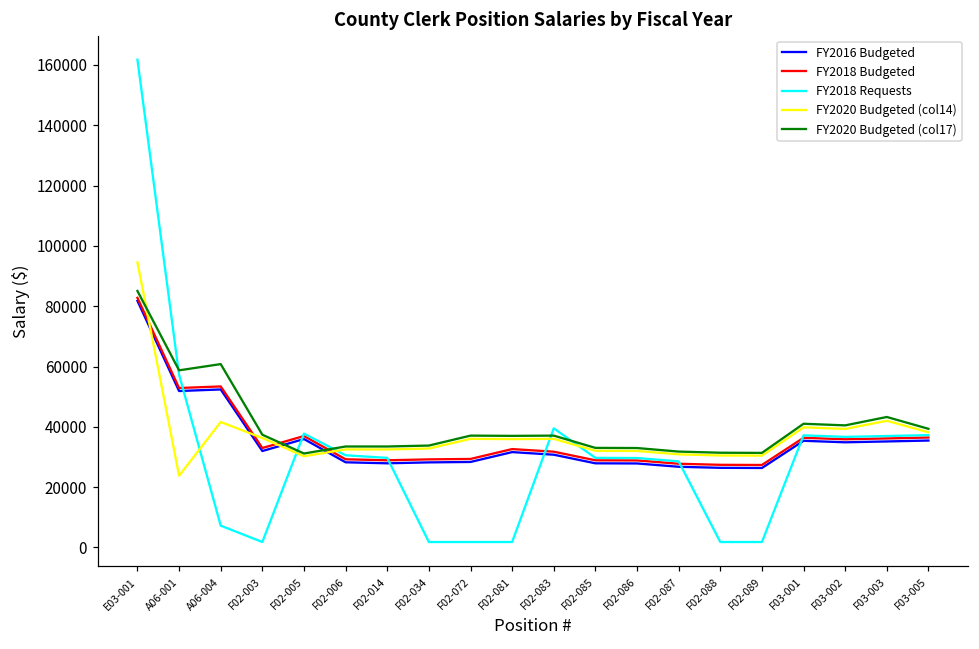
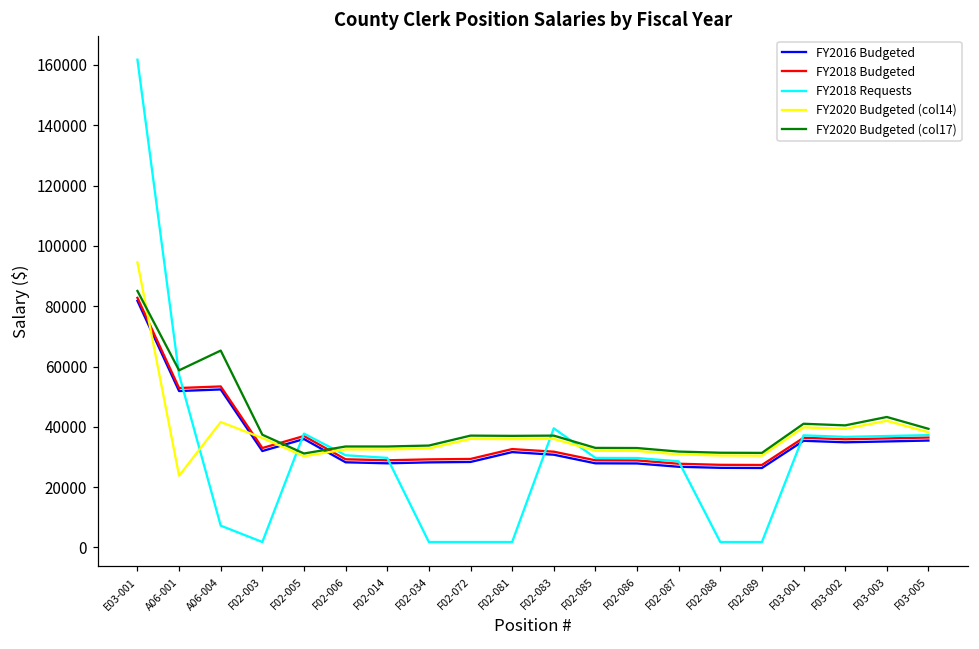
  {
    "FY2016 Budgeted": {
      "E03-001": 82000,
      "A06-001": 52000,
      "A06-004": 52000,
      "F02-003": 32000,
      "F02-005": 36000,
      "F02-006": 28000,
      "F02-014": 28000,
      "F02-034": 28000,
      "F02-072": 28000,
      "F02-081": 32000,
      "F02-083": 31000,
      "F02-085": 28000,
      "F02-086": 28000,
      "F02-087": 27000,
      "F02-088": 26000,
      "F02-089": 26000,
      "F03-001": 35000,
      "F03-002": 35000,
      "F03-003": 35000,
      "F03-005": 35000
    },
    "FY2018 Budgeted": {
      "E03-001": 83000,
      "A06-001": 53000,
      "A06-004": 53000,
      "F02-003": 33000,
      "F02-006": 29000,
      "F02-034": 29000,
      "F02-072": 29000,
      "F02-081": 33000,
      "F02-083": 32000,
      "F02-088": 27000,
      "F02-089": 27000
    },
    "FY2018 Requests": {
      "E03-001": 162000,
      "A06-001": 57000,
      "A06-004": 7000,
      "F02-003": 2000,
      "F02-006": 31000,
      "F02-034": 2000,
      "F02-072": 2000,
      "F02-081": 2000,
      "F02-083": 40000,
      "F02-088": 2000,
      "F02-089": 2000
    },
    "FY2020 Budgeted (col14)": {
      "E03-001": 95000,
      "A06-001": 24000,
      "A06-004": 42000,
      "F02-003": 36000,
      "F02-006": 33000,
      "F02-014": 33000,
      "F02-034": 33000,
      "F02-072": 36000,
      "F02-081": 36000,
      "F02-083": 36000,
      "F02-085": 32000,
      "F02-086": 32000,
      "F02-087": 31000,
      "F03-001": 40000,
      "F03-002": 39000,
      "F03-003": 42000,
      "F03-005": 38000
    },
    "FY2020 Budgeted (col17)": {
      "E03-001": 85000,
      "A06-001": 59000,
-     "A06-004": 61000,
+     "A06-004": 65000,
      "F02-003": 37000,
      "F02-006": 33000,
      "F02-014": 33000,
      "F02-034": 34000,
      "F02-072": 37000,
      "F02-081": 37000,
      "F02-083": 37000,
      "F02-085": 33000,
      "F02-086": 33000,
      "F02-087": 32000,
      "F03-001": 41000,
      "F03-002": 40000,
      "F03-003": 43000,
      "F03-005": 39000
    }
  }
